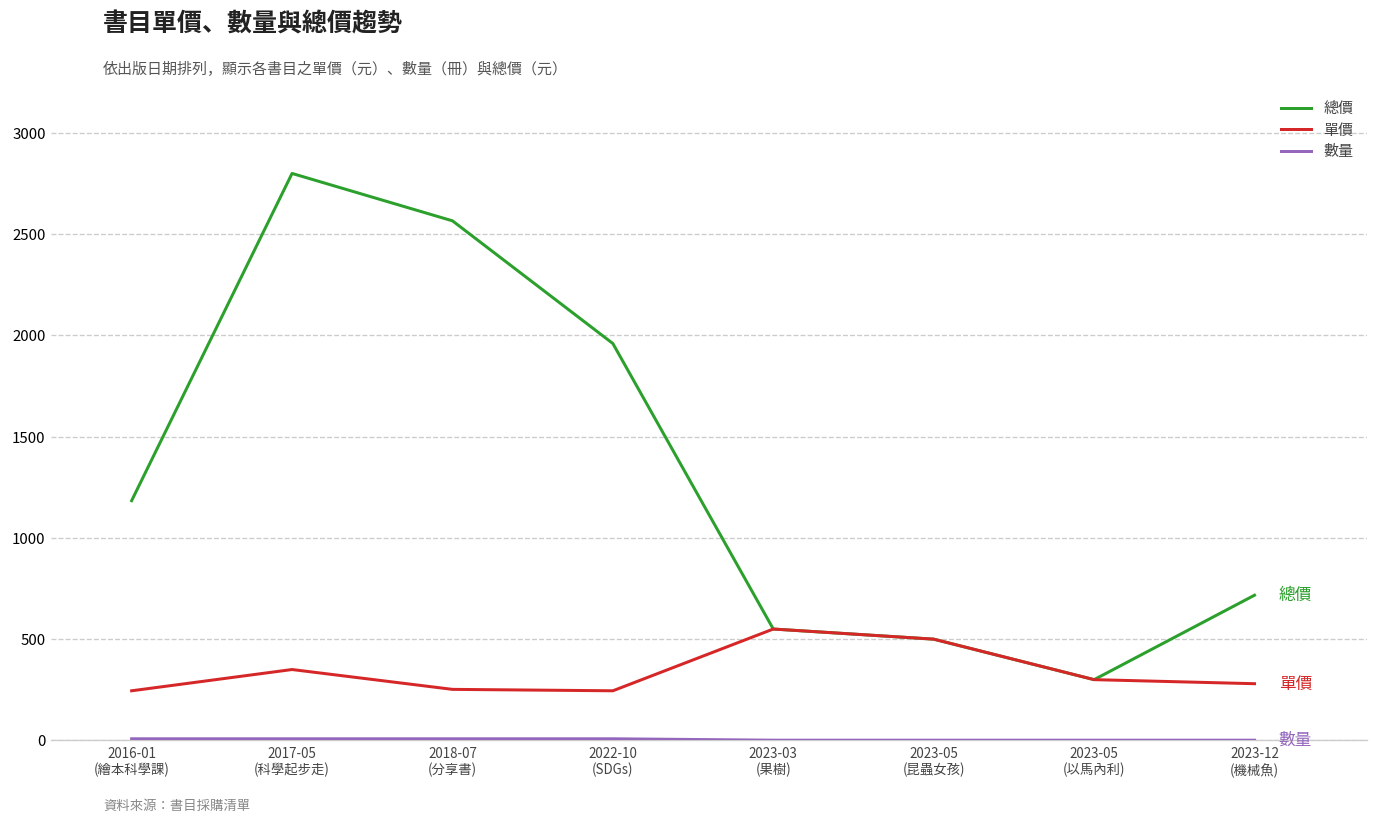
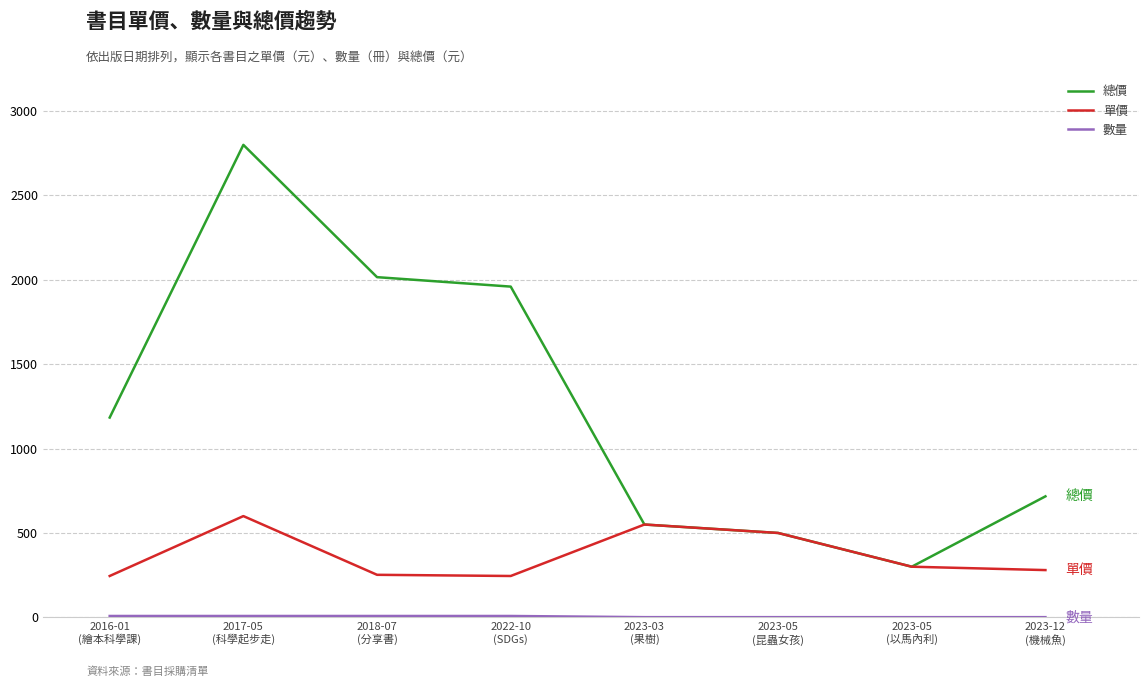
  {
    "總價": {
      "2016-01 (繪本科學課)": 1180,
      "2017-05 (科學起步走)": 2800,
-     "2018-07 (分享書)": 2570,
+     "2018-07 (分享書)": 2020,
      "2022-10 (SDGs)": 1960,
      "2023-12 (機械魚)": 720
    },
    "單價": {
      "2016-01 (繪本科學課)": 250,
-     "2017-05 (科學起步走)": 350,
+     "2017-05 (科學起步走)": 600,
      "2018-07 (分享書)": 250,
      "2022-10 (SDGs)": 250,
      "2023-12 (機械魚)": 280
    },
    "數量": {
      "2016-01 (繪本科學課)": 10,
      "2017-05 (科學起步走)": 10,
      "2018-07 (分享書)": 10,
      "2022-10 (SDGs)": 10,
      "2023-03 (果樹)": 0,
      "2023-05 (昆蟲女孩)": 0,
      "2023-05 (以馬內利)": 0,
      "2023-12 (機械魚)": 0
    }
  }
